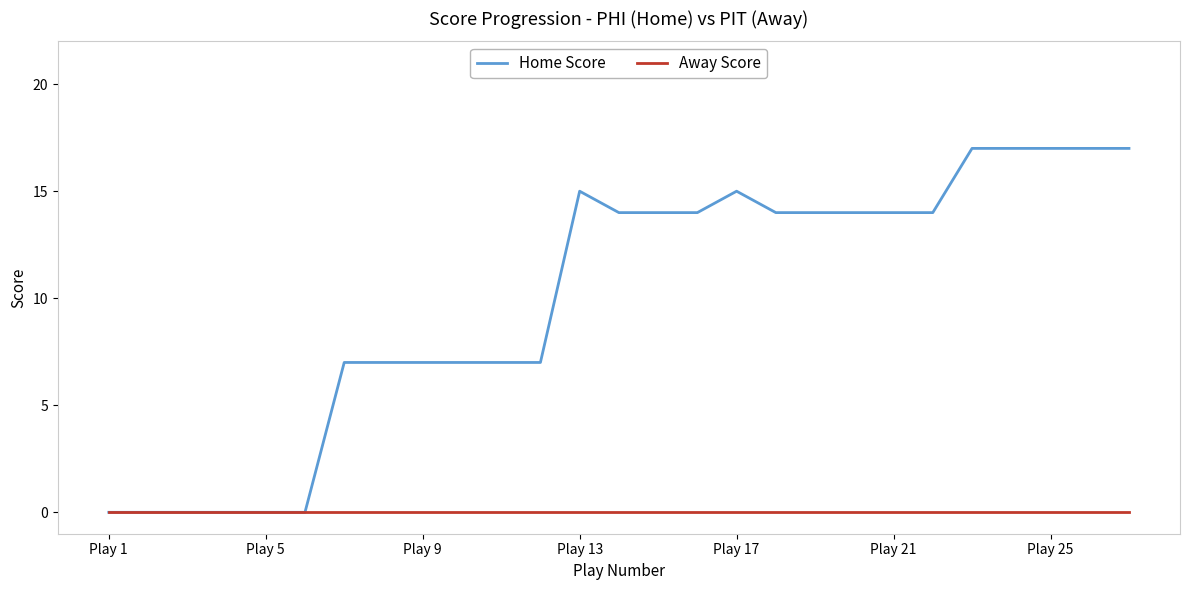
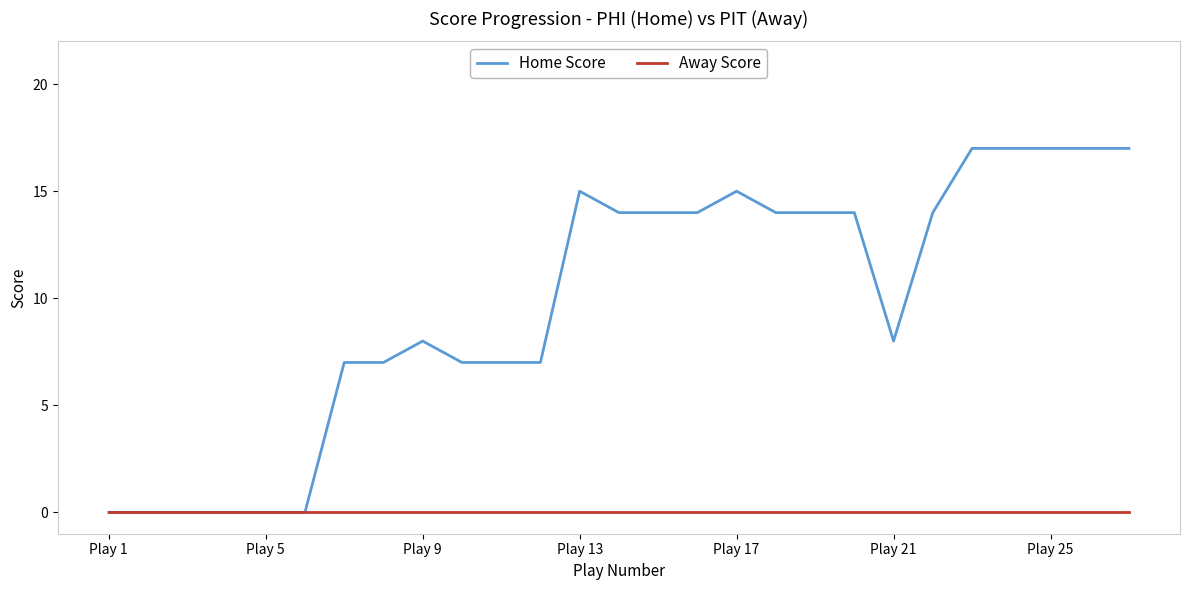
  {
    "Home Score": {
-     "Play 9": 7,
+     "Play 9": 8,
      "Play 13": 15,
      "Play 17": 15,
-     "Play 21": 14,
+     "Play 21": 8,
      "Play 25": 17
    },
    "Away Score": {
      "Play 9": 0,
      "Play 13": 0,
      "Play 17": 0,
      "Play 21": 0,
      "Play 25": 0
    }
  }
